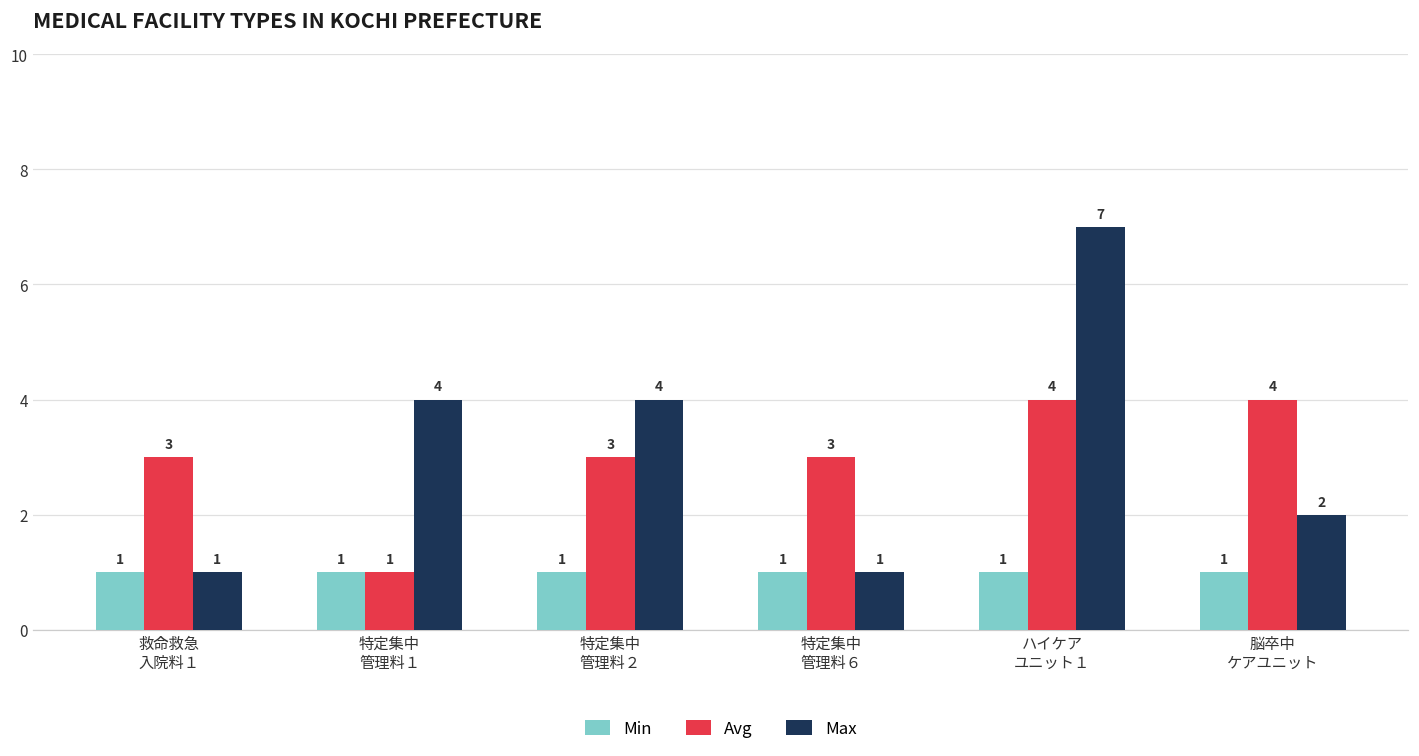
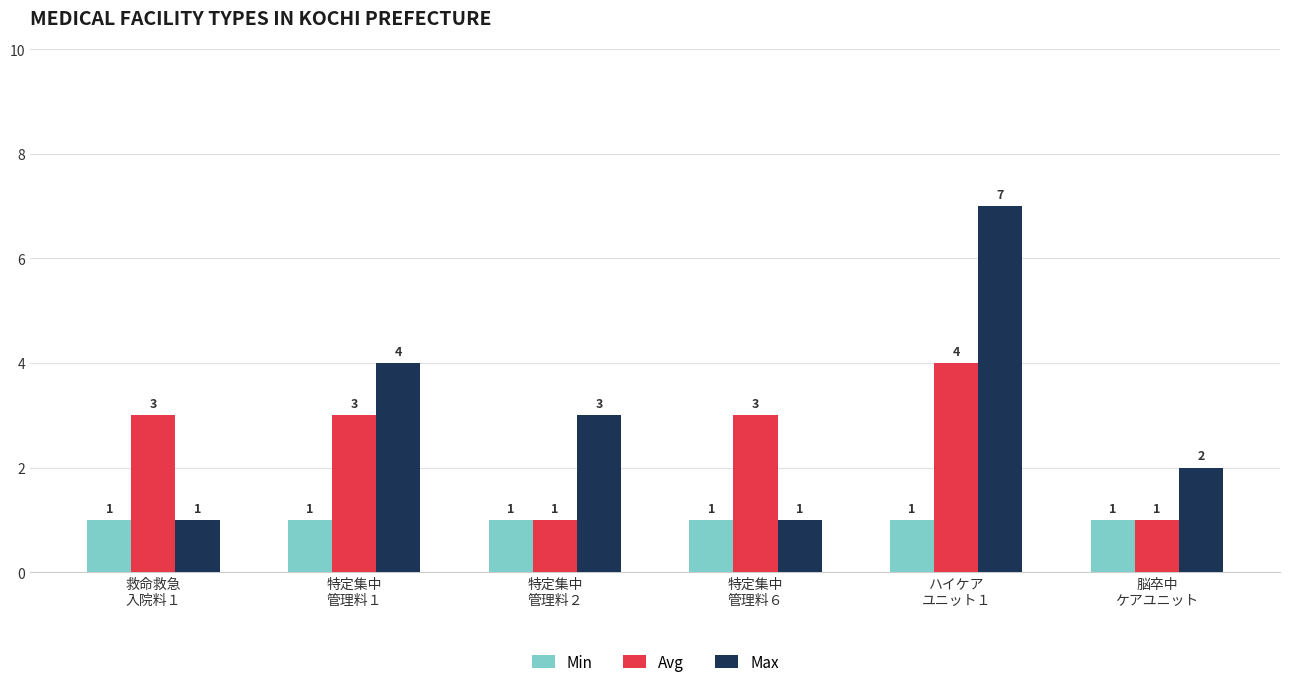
  {
    "Min": {
      "救命救急 入院料１": 1,
      "特定集中 管理料１": 1,
      "特定集中 管理料２": 1,
      "特定集中 管理料６": 1,
      "ハイケア ユニット１": 1,
      "脳卒中 ケアユニット": 1
    },
    "Avg": {
      "救命救急 入院料１": 3,
-     "特定集中 管理料１": 1,
-     "特定集中 管理料２": 3,
+     "特定集中 管理料１": 3,
+     "特定集中 管理料２": 1,
      "特定集中 管理料６": 3,
      "ハイケア ユニット１": 4,
-     "脳卒中 ケアユニット": 4
+     "脳卒中 ケアユニット": 1
    },
    "Max": {
      "救命救急 入院料１": 1,
      "特定集中 管理料１": 4,
-     "特定集中 管理料２": 4,
+     "特定集中 管理料２": 3,
      "特定集中 管理料６": 1,
      "ハイケア ユニット１": 7,
      "脳卒中 ケアユニット": 2
    }
  }
